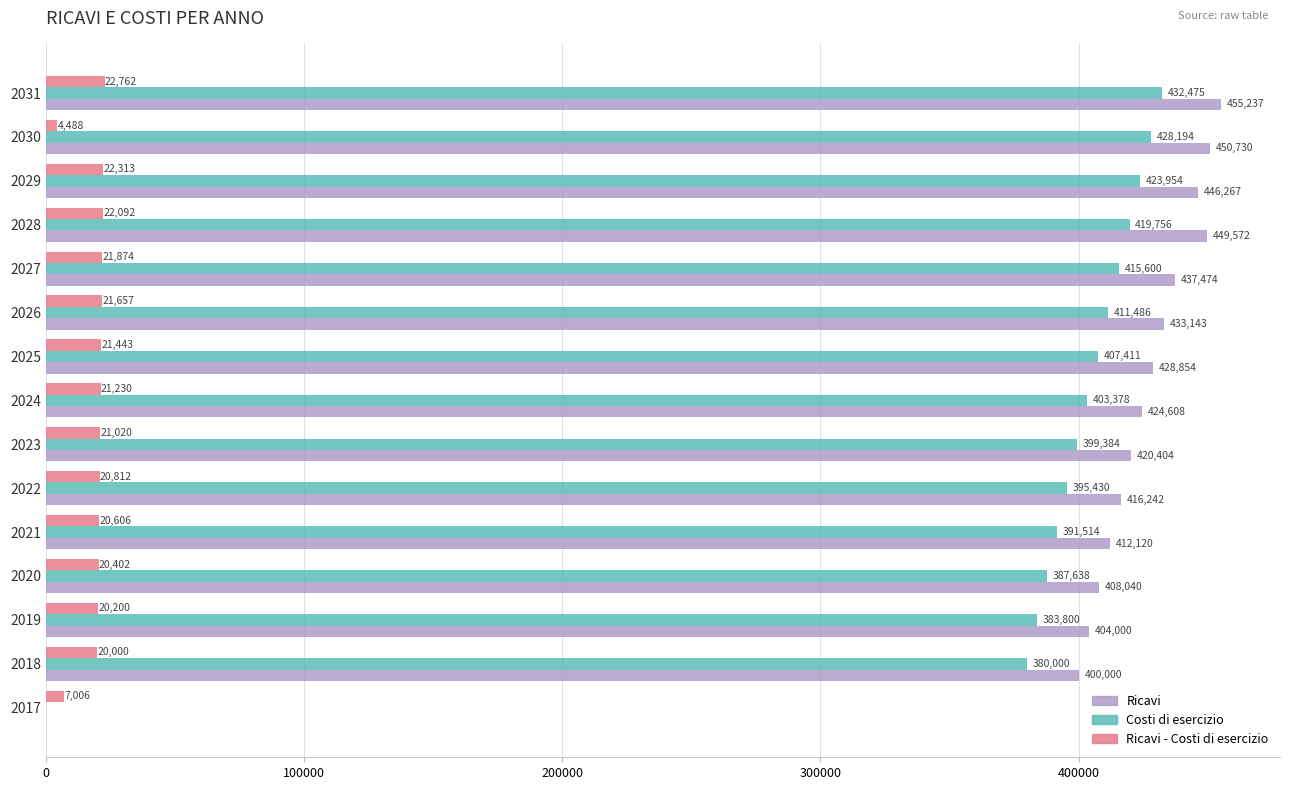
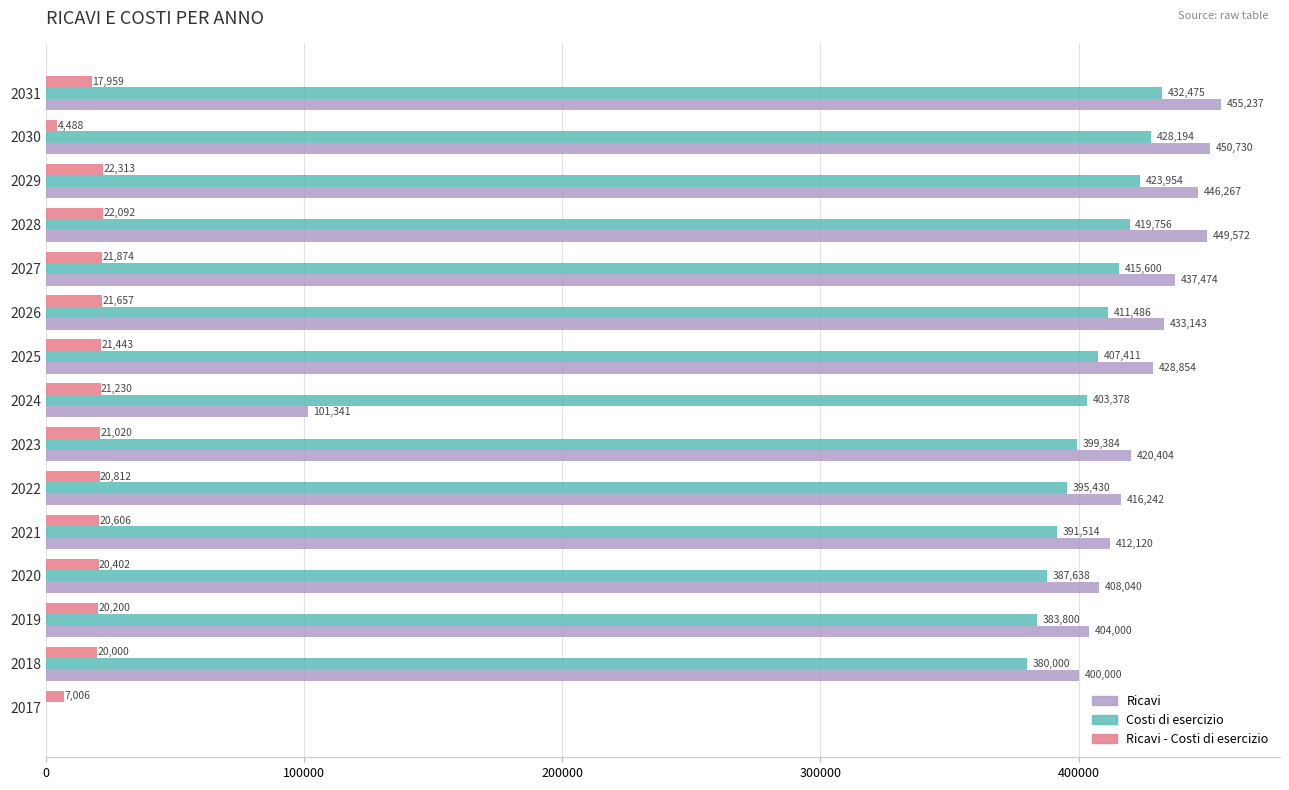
  {
    "Ricavi": {
      "2031": "455,237",
      "2030": "450,730",
      "2029": "446,267",
      "2028": "449,572",
      "2027": "437,474",
      "2026": "433,143",
      "2025": "428,854",
-     "2024": "424,608",
+     "2024": "101,341",
      "2023": "420,404",
      "2022": "416,242",
      "2021": "412,120",
      "2020": "408,040",
      "2019": "404,000",
      "2018": "400,000"
    },
    "Costi di esercizio": {
      "2031": "432,475",
      "2030": "428,194",
      "2029": "423,954",
      "2028": "419,756",
      "2027": "415,600",
      "2026": "411,486",
      "2025": "407,411",
      "2024": "403,378",
      "2023": "399,384",
      "2022": "395,430",
      "2021": "391,514",
      "2020": "387,638",
      "2019": "383,800",
      "2018": "380,000"
    },
    "Ricavi - Costi di esercizio": {
-     "2031": "22,762",
+     "2031": "17,959",
      "2030": "4,488",
      "2029": "22,313",
      "2028": "22,092",
      "2027": "21,874",
      "2026": "21,657",
      "2025": "21,443",
      "2024": "21,230",
      "2023": "21,020",
      "2022": "20,812",
      "2021": "20,606",
      "2020": "20,402",
      "2019": "20,200",
      "2018": "20,000",
      "2017": "7,006"
    }
  }
